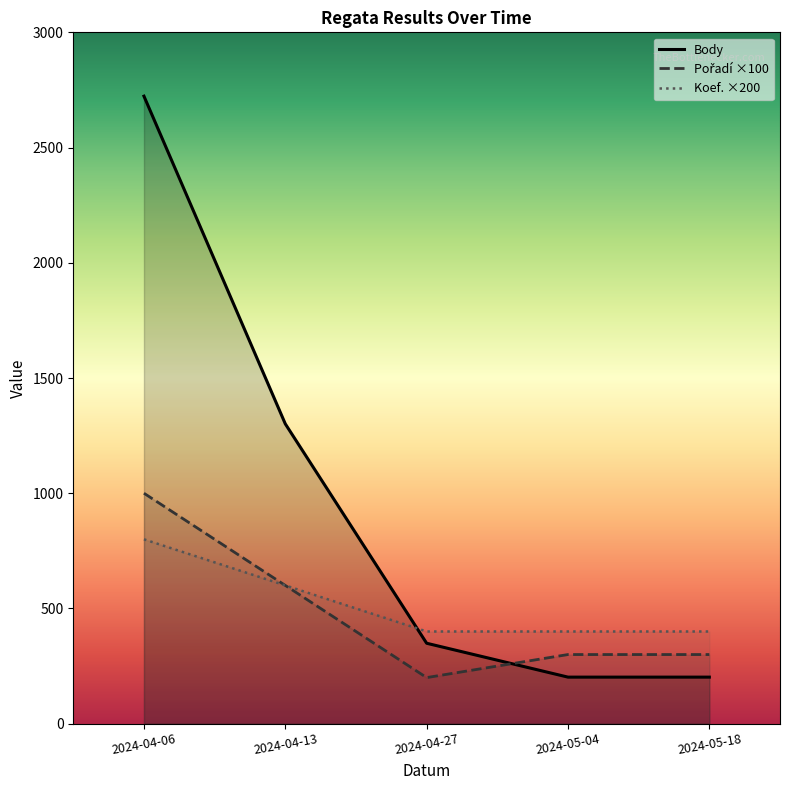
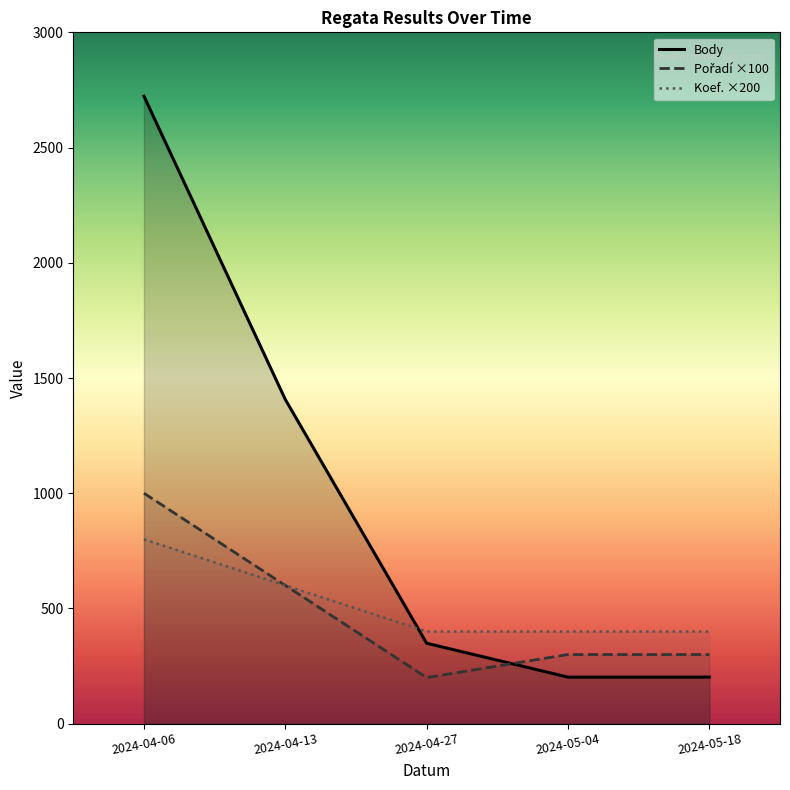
  {
    "Body": {
      "2024-04-06": 2720,
-     "2024-04-13": 1300,
+     "2024-04-13": 1410,
      "2024-04-27": 350,
      "2024-05-04": 200,
      "2024-05-18": 200
    }
  }
